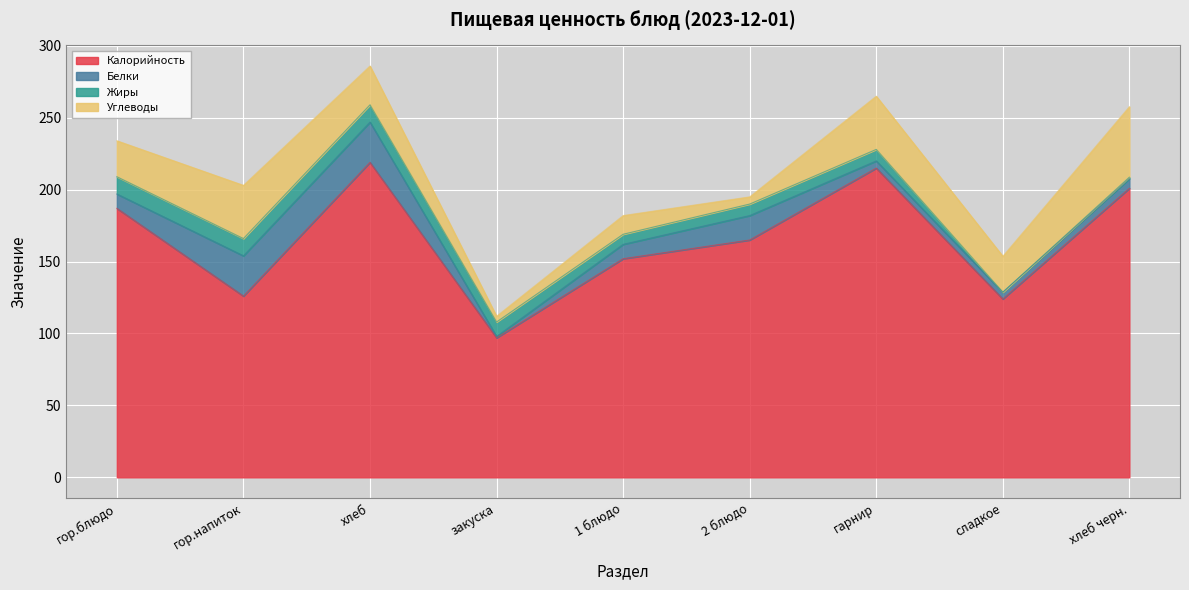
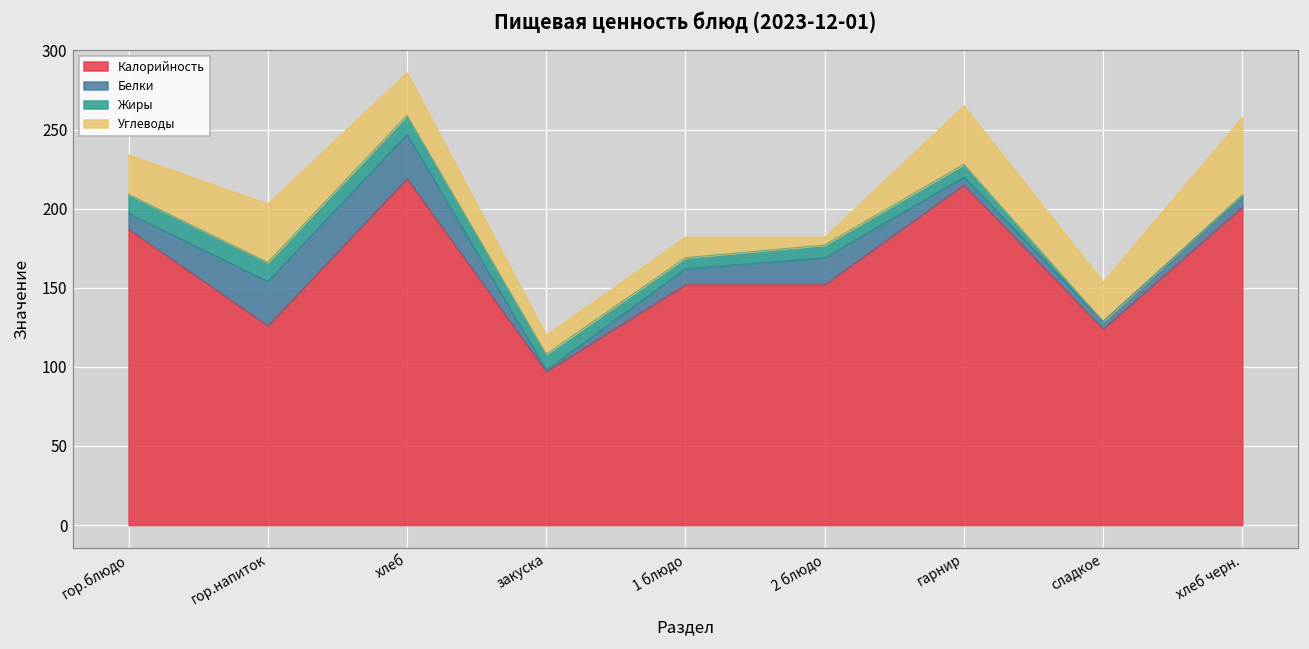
  {
    "Калорийность": {
      "гор.блюдо": 187,
      "гор.напиток": 126,
      "хлеб": 219,
      "1 блюдо": 152,
-     "2 блюдо": 165,
+     "2 блюдо": 152,
      "гарнир": 215,
      "сладкое": 124,
      "хлеб черн.": 201
    },
    "Углеводы": {
      "гор.блюдо": 25,
      "гор.напиток": 37,
      "хлеб": 27,
-     "закуска": 4,
+     "закуска": 12,
      "1 блюдо": 13,
      "2 блюдо": 5,
      "гарнир": 37,
      "сладкое": 25,
      "хлеб черн.": 49
    }
  }
